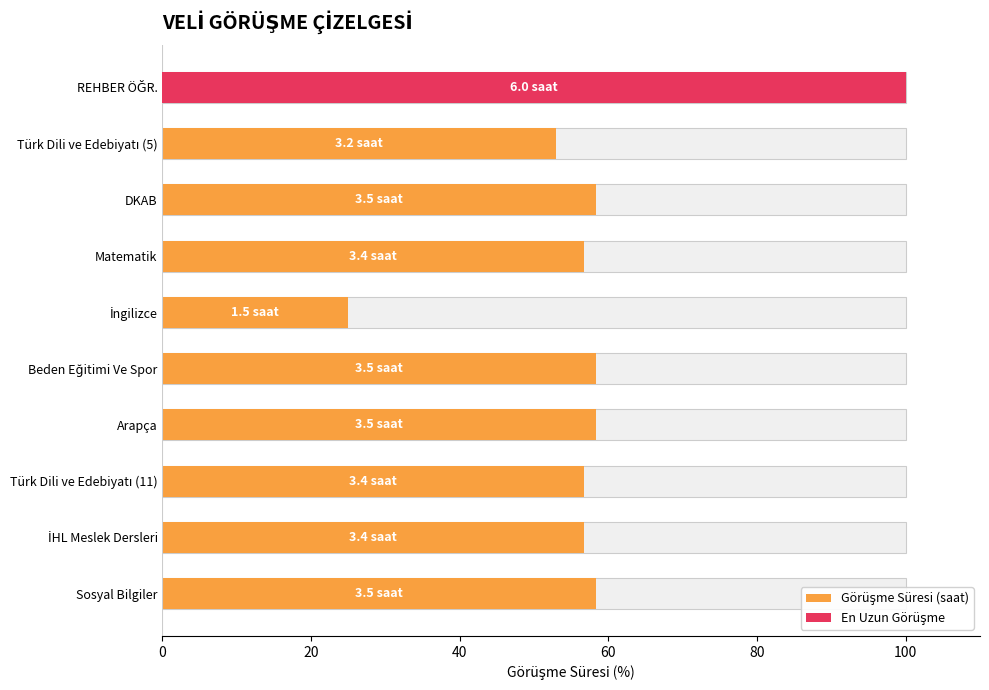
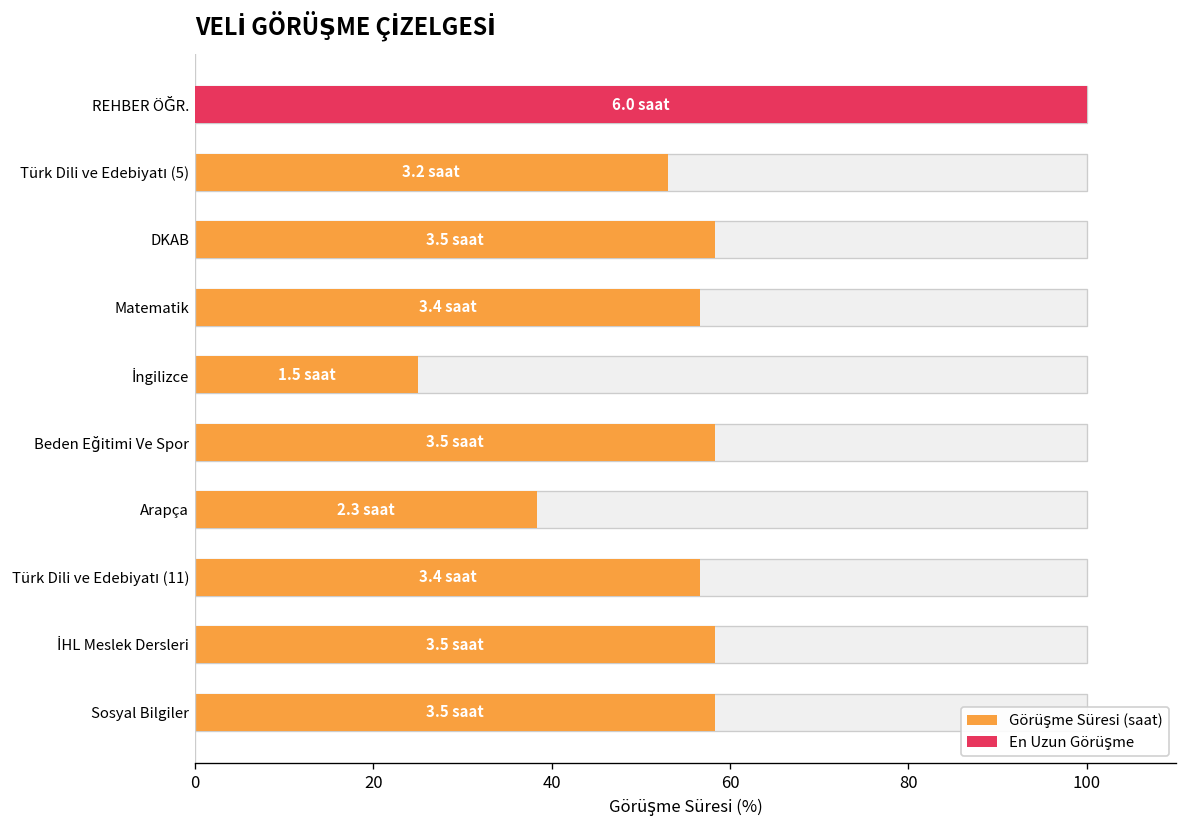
  {
    "Görüşme Süresi (saat)": {
-     "Arapça": 3.5,
-     "İHL Meslek Dersleri": 3.4
+     "Arapça": 2.3,
+     "İHL Meslek Dersleri": 3.5
    }
  }
